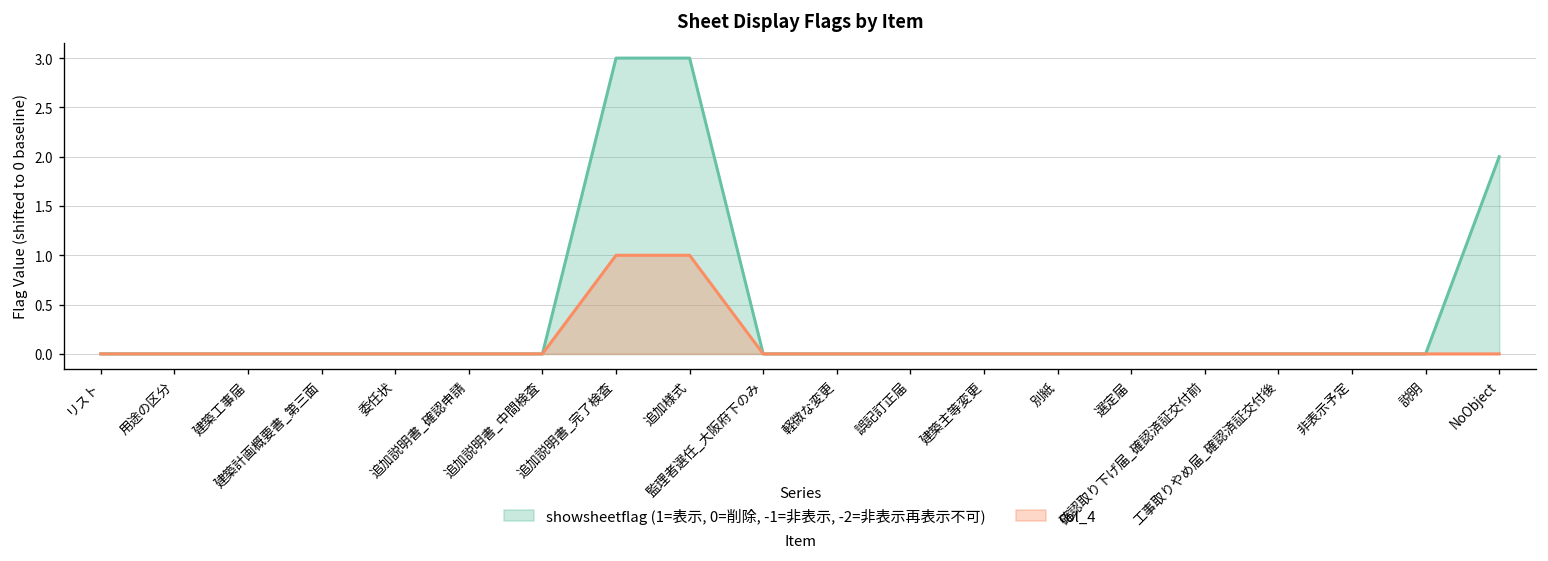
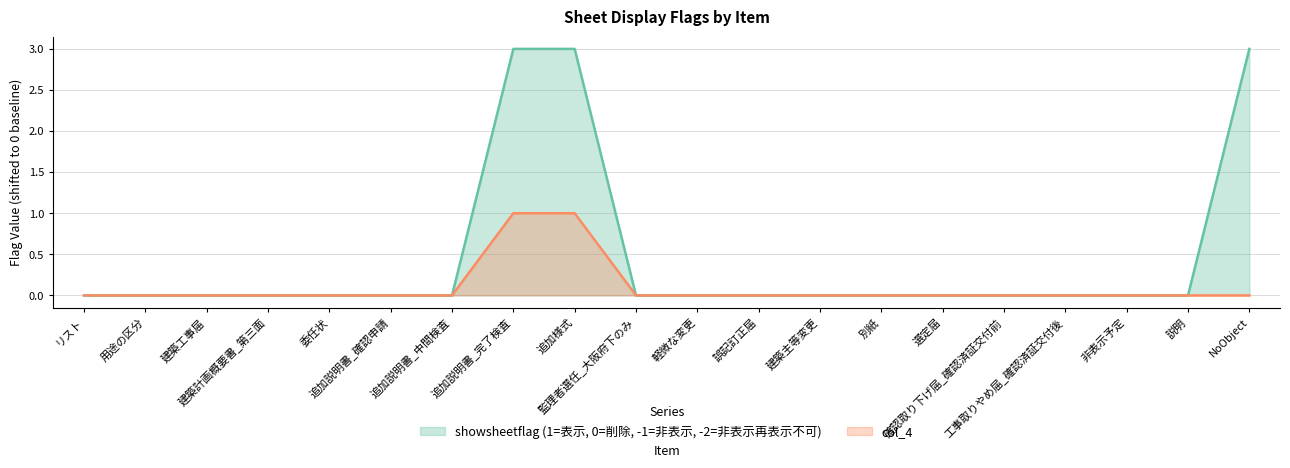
  {
    "showsheetflag (1=表示, 0=削除, -1=非表示, -2=非表示再表示不可)": {
      "追加説明書_完了検査": 3.0,
      "追加様式": 3.0,
-     "NoObject": 2.0
+     "NoObject": 3.0
    },
    "col_4": {
      "追加説明書_完了検査": 1.0,
      "追加様式": 1.0,
      "NoObject": 0.0
    }
  }
